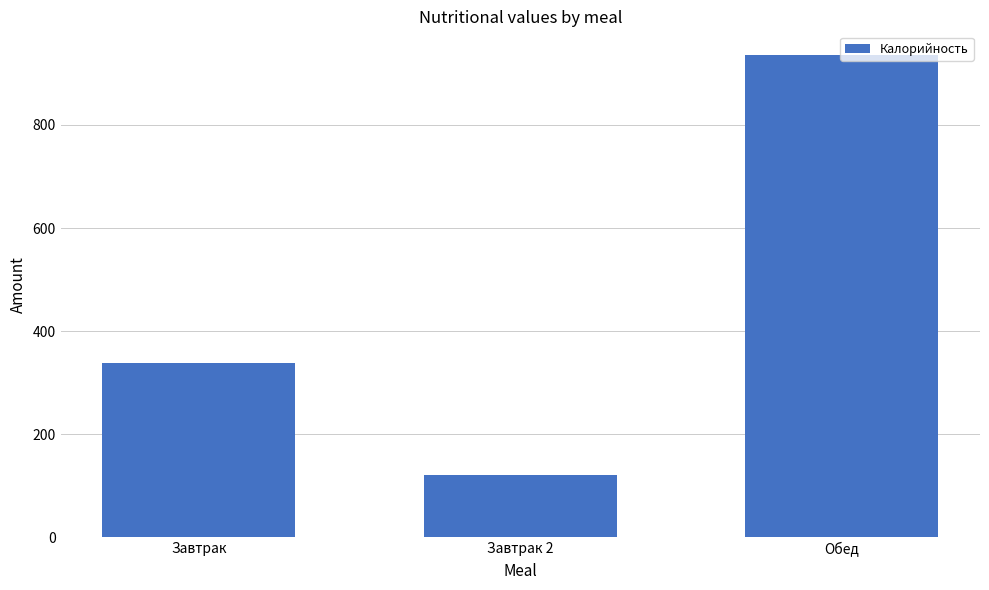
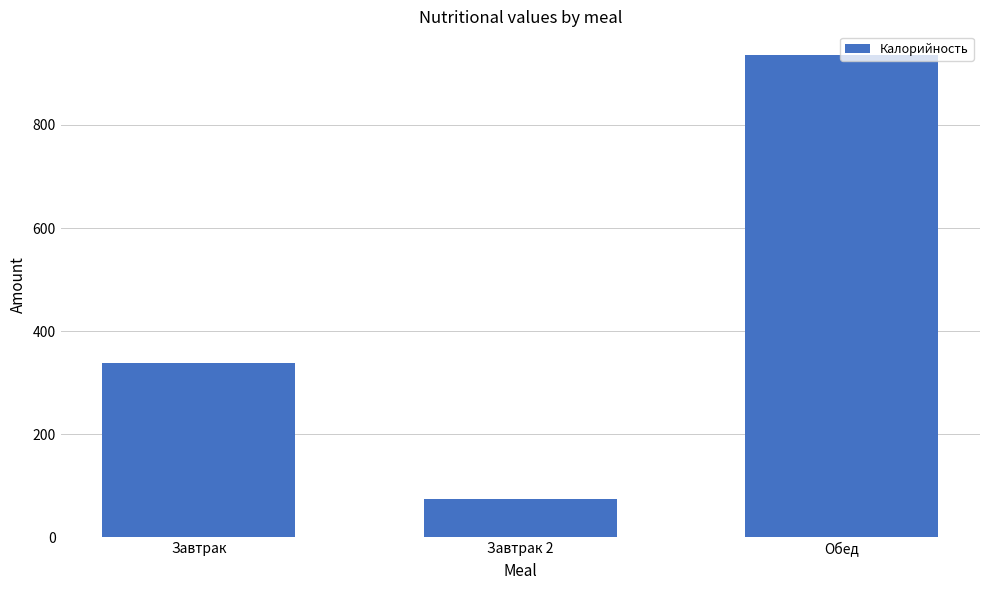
  {
    "Завтрак": 340,
-   "Завтрак 2": 120
+   "Завтрак 2": 70
  }
